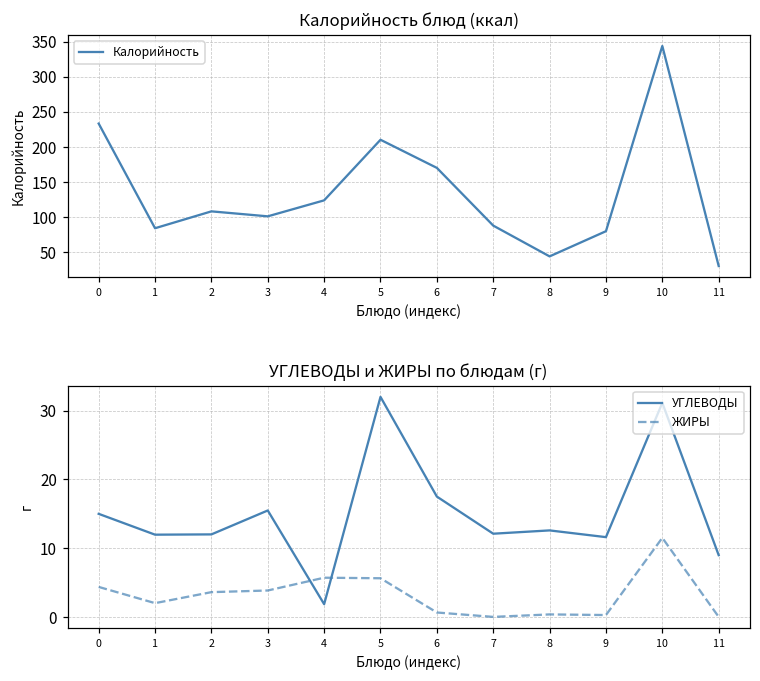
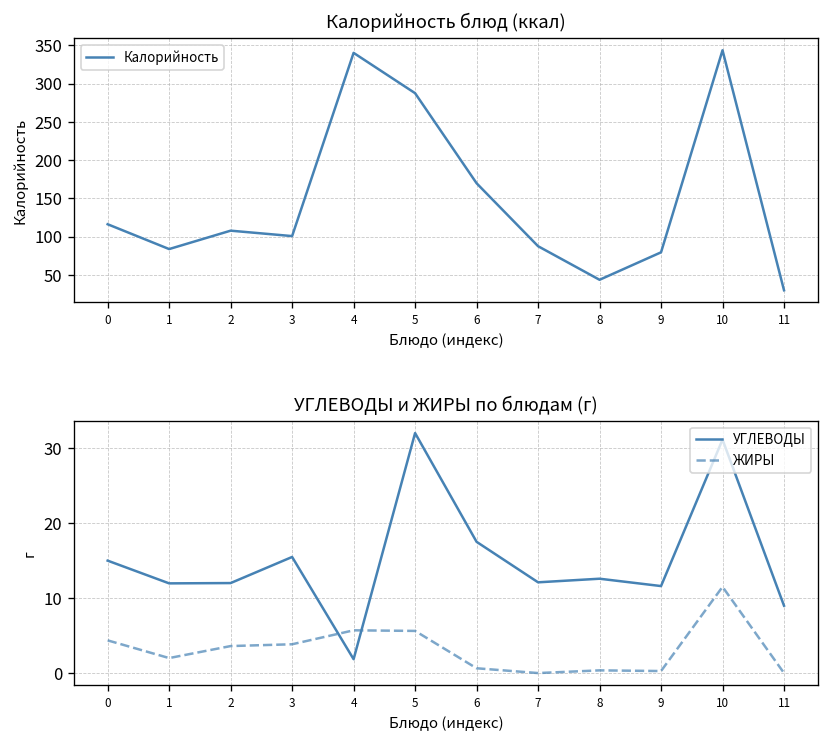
  {
    "Калорийность блюд (ккал)": {
-     "0": 230,
+     "0": 120,
      "1": 80,
      "2": 110,
      "3": 100,
-     "4": 120,
-     "5": 210,
+     "4": 340,
+     "5": 290,
      "6": 170,
      "7": 90,
      "8": 40,
      "9": 80,
      "10": 340,
      "11": 30
    }
  }
